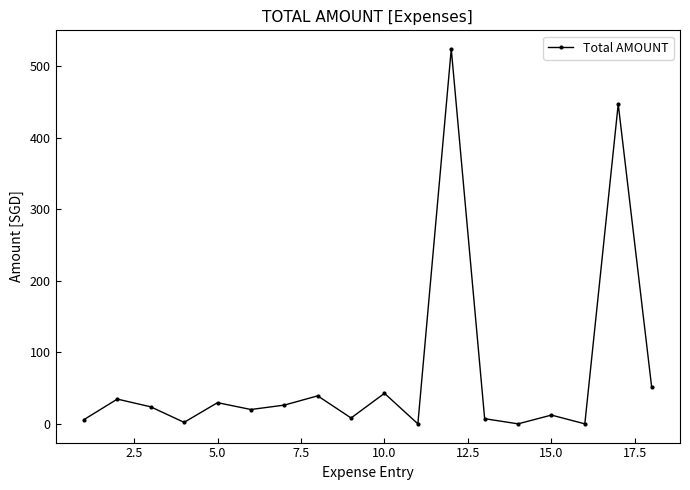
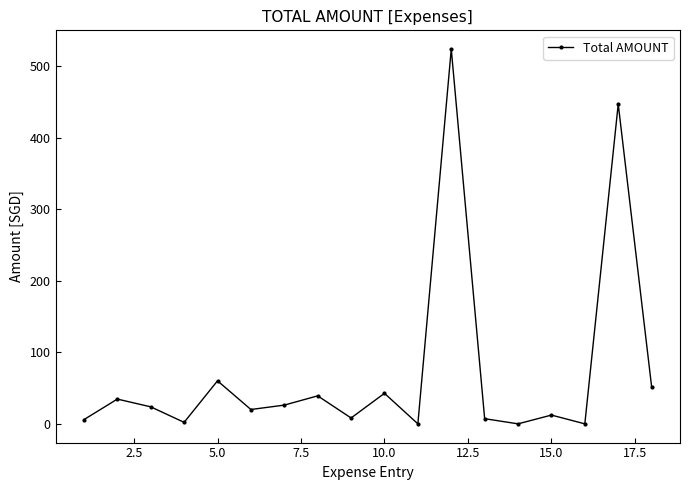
  {
-   "5.0": 30,
+   "5.0": 60,
    "10.0": 40,
    "15.0": 10
  }
